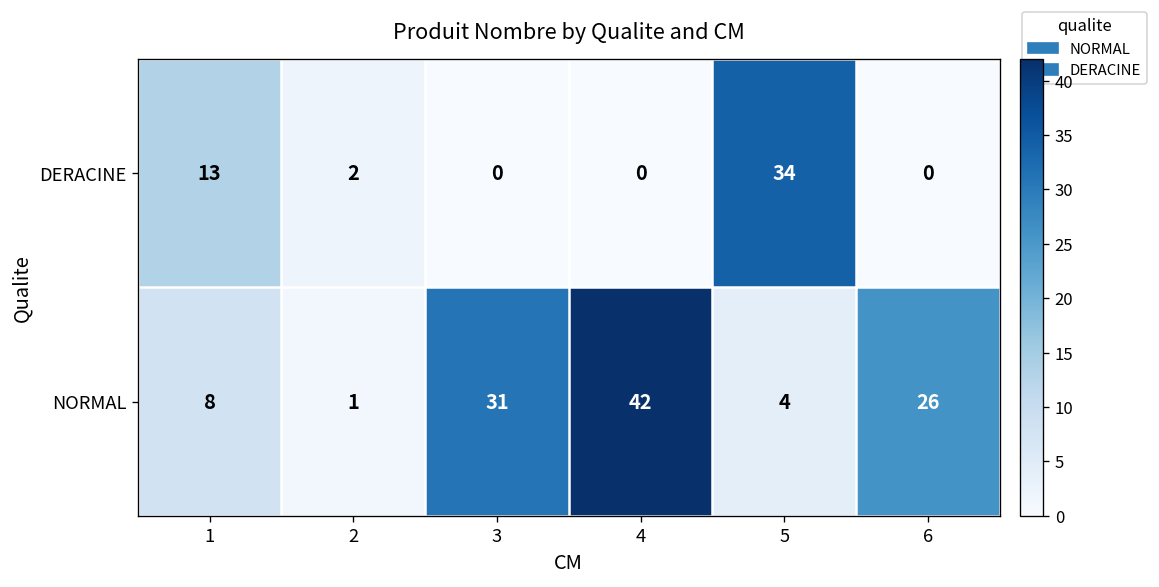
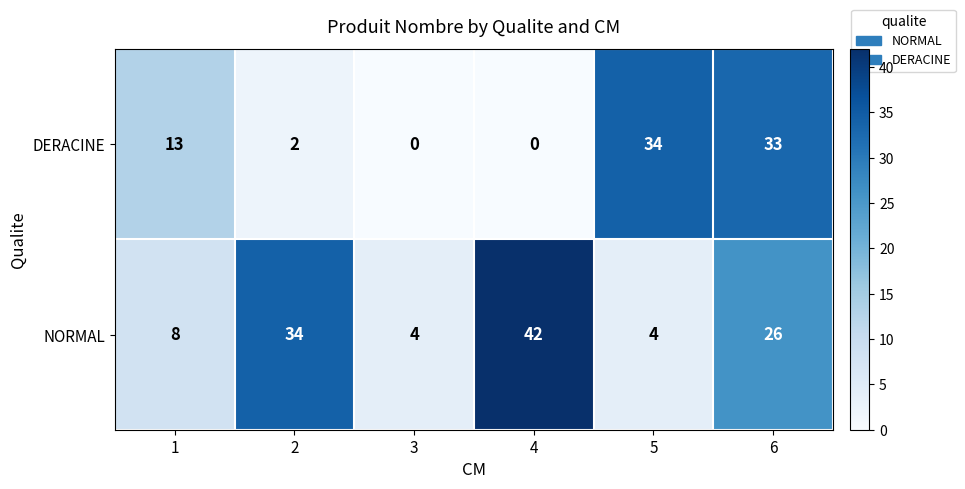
  {
    "DERACINE": {
      "1": 13,
      "2": 2,
      "3": 0,
      "4": 0,
      "5": 34,
-     "6": 0
+     "6": 33
    },
    "NORMAL": {
      "1": 8,
-     "2": 1,
-     "3": 31,
+     "2": 34,
+     "3": 4,
      "4": 42,
      "5": 4,
      "6": 26
    }
  }
